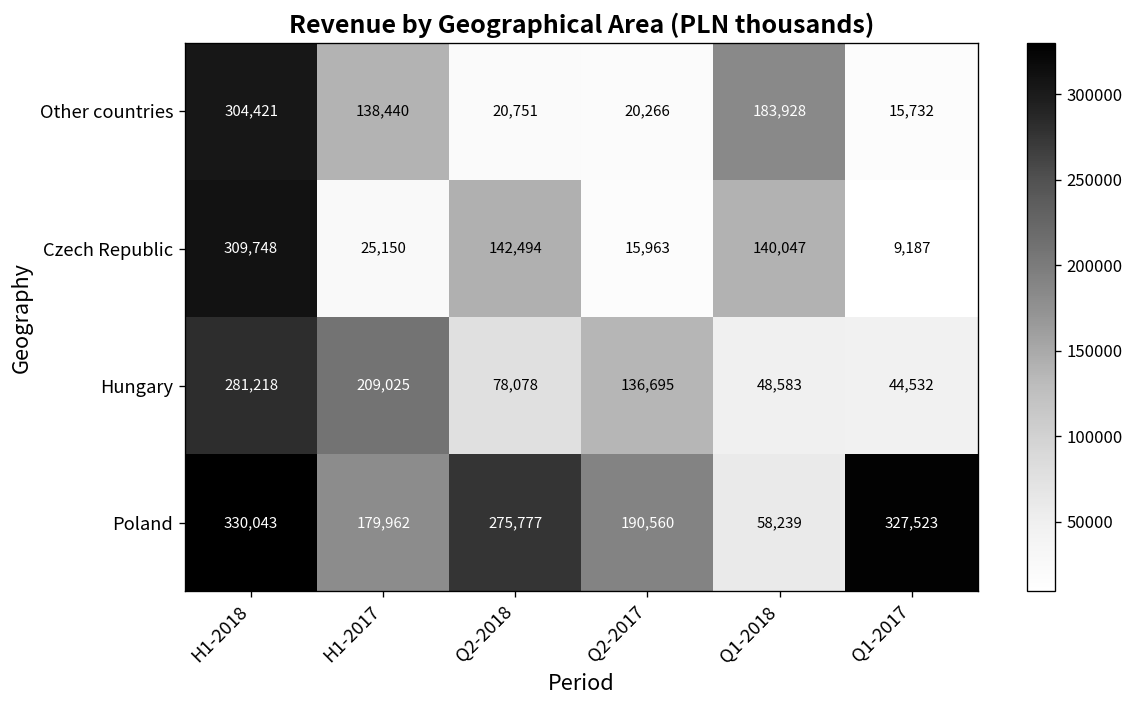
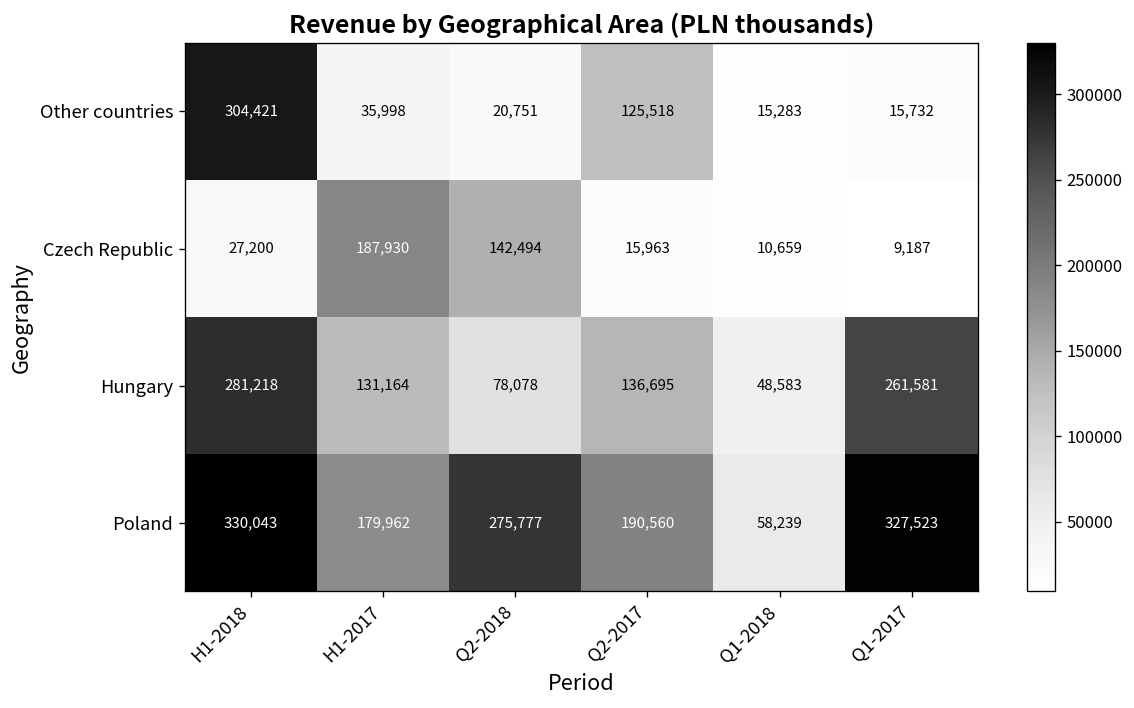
  {
    "Other countries": {
      "H1-2018": "304,421",
-     "H1-2017": "138,440",
+     "H1-2017": "35,998",
      "Q2-2018": "20,751",
-     "Q2-2017": "20,266",
-     "Q1-2018": "183,928",
+     "Q2-2017": "125,518",
+     "Q1-2018": "15,283",
      "Q1-2017": "15,732"
    },
    "Czech Republic": {
-     "H1-2018": "309,748",
-     "H1-2017": "25,150",
+     "H1-2018": "27,200",
+     "H1-2017": "187,930",
      "Q2-2018": "142,494",
      "Q2-2017": "15,963",
-     "Q1-2018": "140,047",
+     "Q1-2018": "10,659",
      "Q1-2017": "9,187"
    },
    "Hungary": {
      "H1-2018": "281,218",
-     "H1-2017": "209,025",
+     "H1-2017": "131,164",
      "Q2-2018": "78,078",
      "Q2-2017": "136,695",
      "Q1-2018": "48,583",
-     "Q1-2017": "44,532"
+     "Q1-2017": "261,581"
    },
    "Poland": {
      "H1-2018": "330,043",
      "H1-2017": "179,962",
      "Q2-2018": "275,777",
      "Q2-2017": "190,560",
      "Q1-2018": "58,239",
      "Q1-2017": "327,523"
    }
  }
